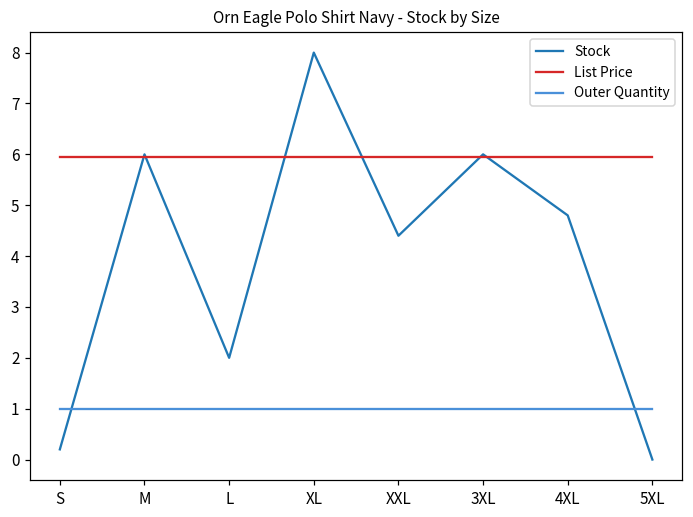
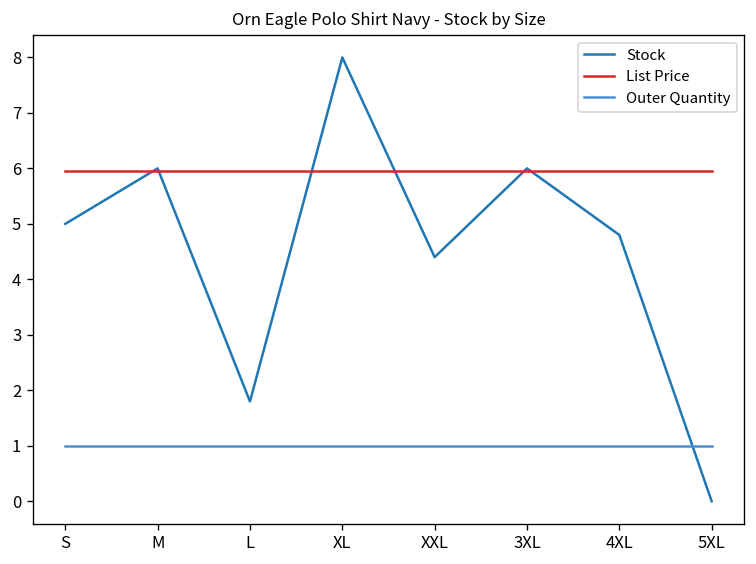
  {
    "Stock": {
-     "S": 0.2,
-     "L": 2.0,
+     "S": 5.0,
+     "L": 1.8,
      "XL": 8.0,
      "XXL": 4.4,
      "4XL": 4.8,
      "5XL": 0.0
    },
    "List Price": {
      "S": 6.0,
      "L": 6.0,
      "XL": 6.0,
      "XXL": 6.0,
      "4XL": 6.0,
      "5XL": 6.0
    },
    "Outer Quantity": {
      "S": 1.0,
      "M": 1.0,
      "L": 1.0,
      "XL": 1.0,
      "XXL": 1.0,
      "3XL": 1.0,
      "4XL": 1.0,
      "5XL": 1.0
    }
  }
